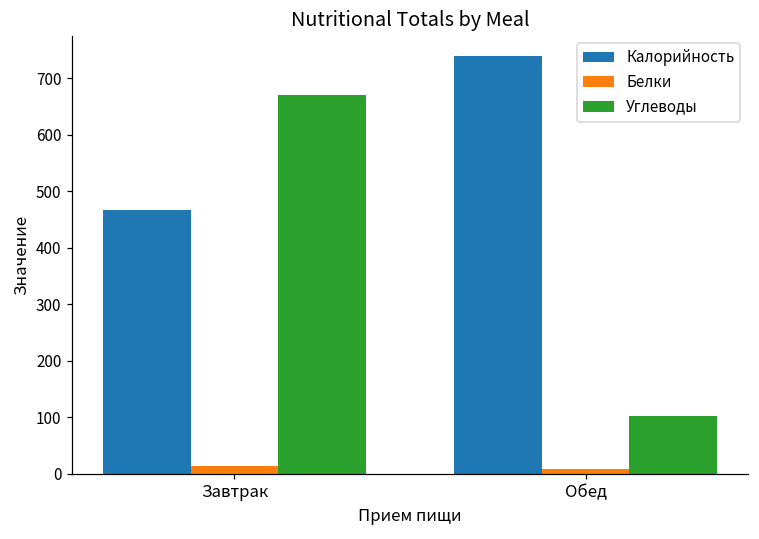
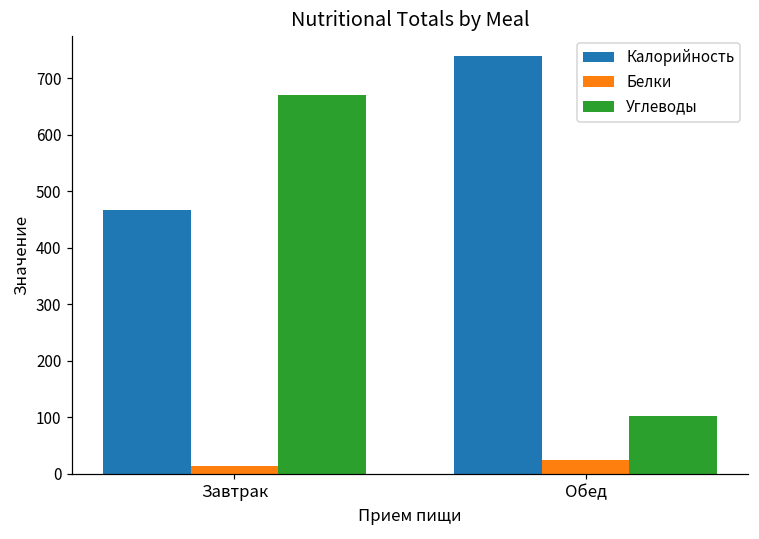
  {
    "Калорийность": {
      "Завтрак": 470,
      "Обед": 740
    },
    "Белки": {
      "Завтрак": 10,
-     "Обед": 10
+     "Обед": 20
    },
    "Углеводы": {
      "Завтрак": 670,
      "Обед": 100
    }
  }
